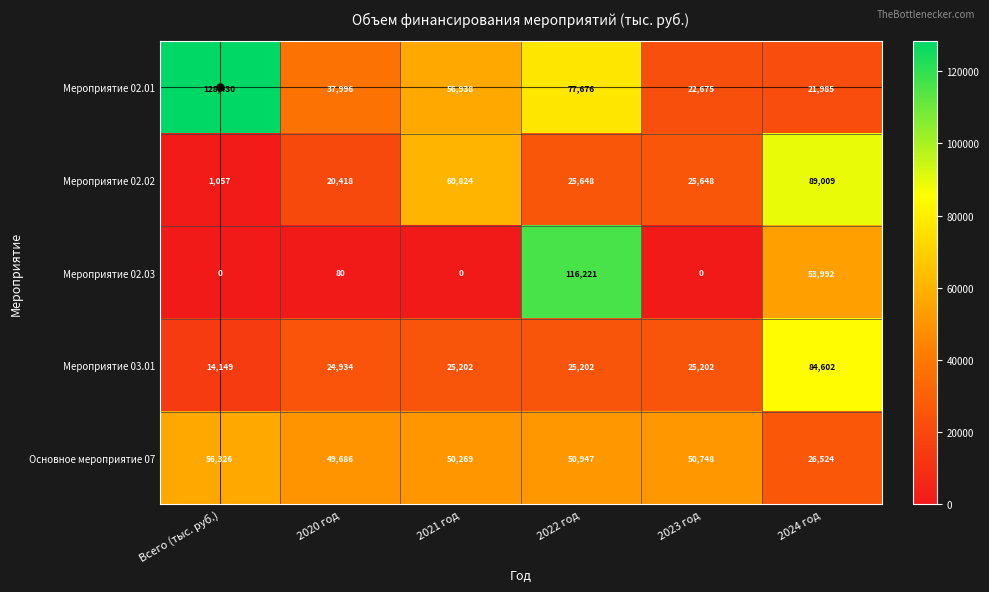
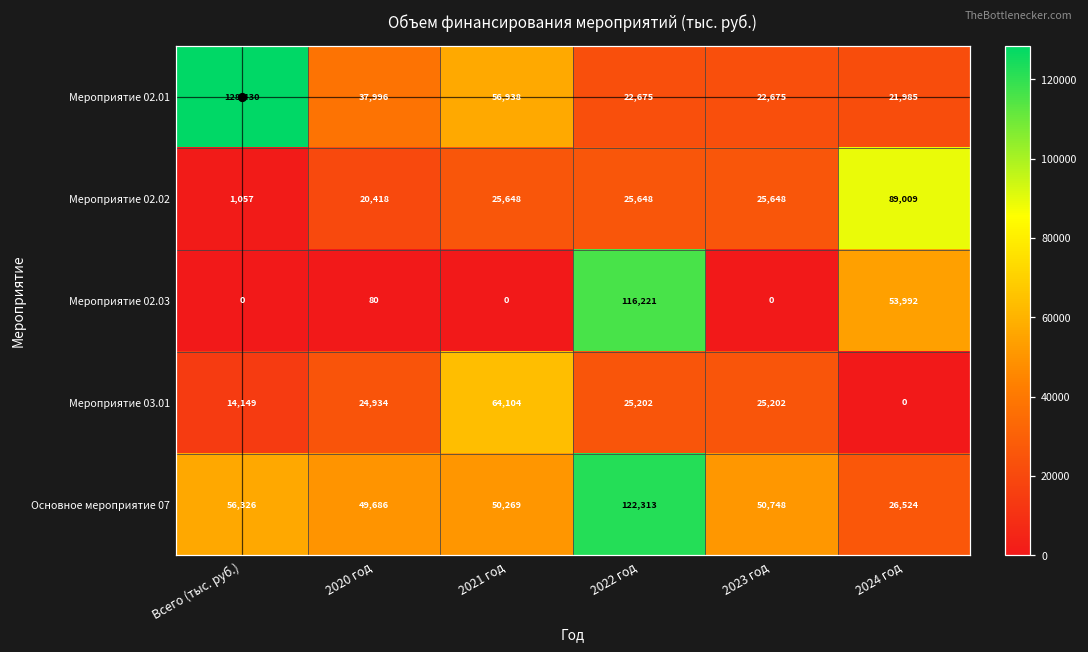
  {
    "Мероприятие 02.01": {
      "2020 год": "37,996",
      "2021 год": "56,938",
-     "2022 год": "77,676",
+     "2022 год": "22,675",
      "2023 год": "22,675",
      "2024 год": "21,985"
    },
    "Мероприятие 02.02": {
      "Всего (тыс. руб.)": "1,057",
      "2020 год": "20,418",
-     "2021 год": "60,824",
+     "2021 год": "25,648",
      "2022 год": "25,648",
      "2023 год": "25,648",
      "2024 год": "89,009"
    },
    "Мероприятие 02.03": {
      "Всего (тыс. руб.)": "0",
      "2020 год": "80",
      "2021 год": "0",
      "2022 год": "116,221",
      "2023 год": "0",
      "2024 год": "53,992"
    },
    "Мероприятие 03.01": {
      "Всего (тыс. руб.)": "14,149",
      "2020 год": "24,934",
-     "2021 год": "25,202",
+     "2021 год": "64,104",
      "2022 год": "25,202",
      "2023 год": "25,202",
-     "2024 год": "84,602"
+     "2024 год": "0"
    },
    "Основное мероприятие 07": {
      "Всего (тыс. руб.)": "56,326",
      "2020 год": "49,686",
      "2021 год": "50,269",
-     "2022 год": "50,947",
+     "2022 год": "122,313",
      "2023 год": "50,748",
      "2024 год": "26,524"
    }
  }
